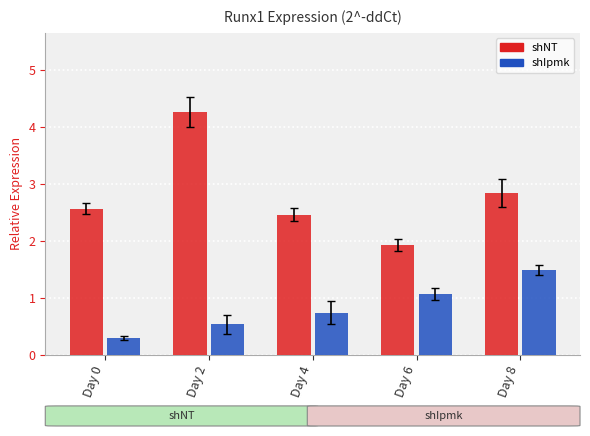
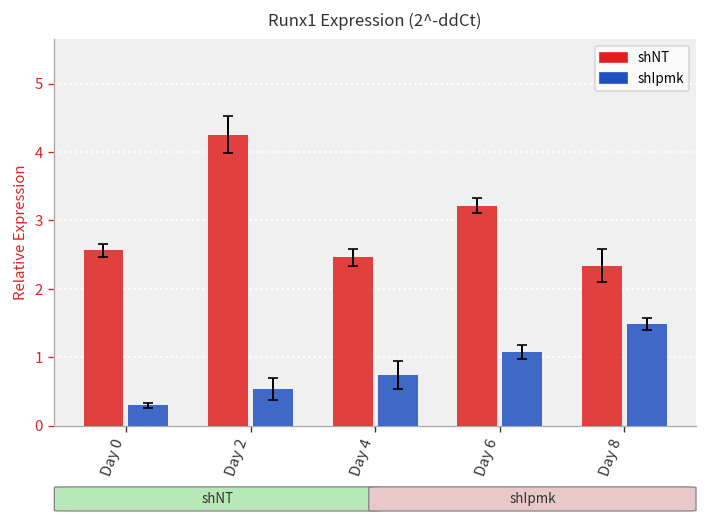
  {
    "shNT": {
      "Day 0": 2.6,
      "Day 2": 4.3,
      "Day 4": 2.5,
-     "Day 6": 1.9,
-     "Day 8": 2.8
+     "Day 6": 3.2,
+     "Day 8": 2.3
    }
  }
